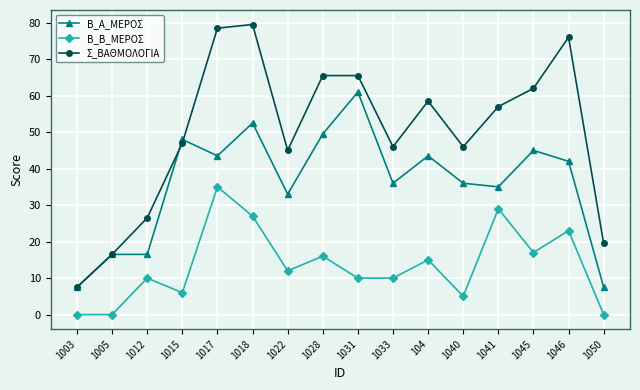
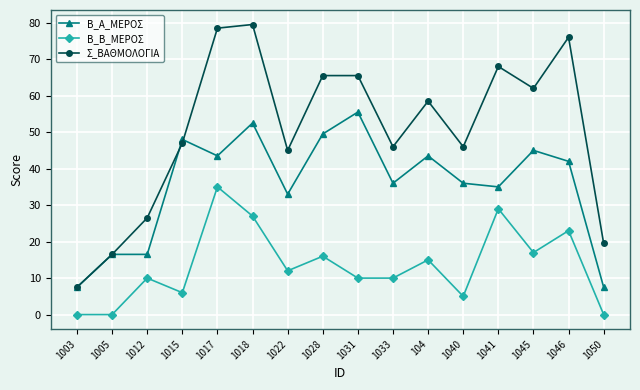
  {
    "Β_Α_ΜΕΡΟΣ": {
      "1012": 17,
      "1015": 48,
      "1017": 44,
      "1018": 53,
      "1022": 33,
      "1028": 50,
-     "1031": 61,
+     "1031": 56,
      "1033": 36,
      "104": 44,
      "1040": 36,
      "1041": 35,
      "1045": 45,
      "1046": 42,
      "1050": 8
    },
    "Β_Β_ΜΕΡΟΣ": {
      "1003": 0,
      "1005": 0,
      "1012": 10,
      "1015": 6,
      "1017": 35,
      "1018": 27,
      "1022": 12,
      "1028": 16,
      "1031": 10,
      "1033": 10,
      "104": 15,
      "1040": 5,
      "1041": 29,
      "1045": 17,
      "1046": 23,
      "1050": 0
    },
    "Σ_ΒΑΘΜΟΛΟΓΙΑ": {
      "1012": 27,
      "1015": 47,
      "1017": 79,
      "1018": 80,
      "1022": 45,
      "1028": 66,
      "1031": 66,
      "1033": 46,
      "104": 59,
      "1040": 46,
-     "1041": 57,
+     "1041": 68,
      "1045": 62,
      "1046": 76,
      "1050": 20
    }
  }
